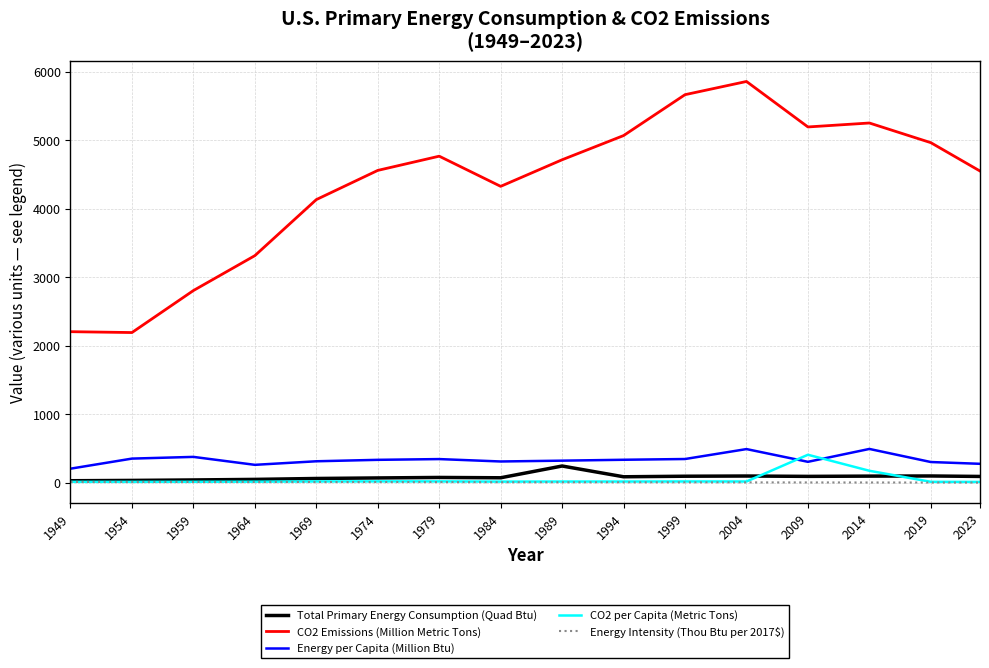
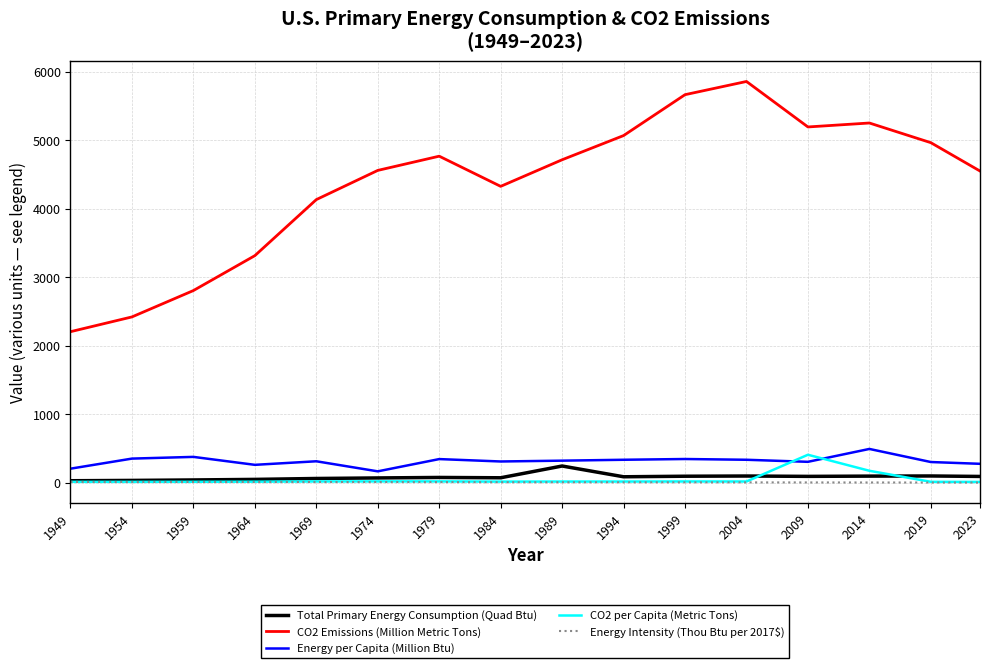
  {
    "Total Primary Energy Consumption (Quad Btu)": {
      "1969": 100,
      "1974": 100,
      "1979": 100,
      "1984": 100,
      "1989": 200,
      "1994": 100,
      "1999": 100,
      "2004": 100,
      "2009": 100,
      "2014": 100,
      "2019": 100,
      "2023": 100
    },
    "CO2 Emissions (Million Metric Tons)": {
      "1949": 2200,
-     "1954": 2200,
+     "1954": 2400,
      "1959": 2800,
      "1964": 3300,
      "1969": 4100,
      "1974": 4600,
      "1979": 4800,
      "1984": 4300,
      "1989": 4700,
      "1994": 5100,
      "1999": 5700,
      "2004": 5900,
      "2009": 5200,
      "2014": 5300,
      "2019": 5000,
      "2023": 4600
    },
    "Energy per Capita (Million Btu)": {
      "1949": 200,
      "1954": 400,
      "1959": 400,
      "1964": 300,
      "1969": 300,
-     "1974": 300,
+     "1974": 200,
      "1979": 300,
      "1984": 300,
      "1989": 300,
      "1994": 300,
      "1999": 300,
-     "2004": 500,
+     "2004": 300,
      "2009": 300,
      "2014": 500,
      "2019": 300,
      "2023": 300
    },
    "CO2 per Capita (Metric Tons)": {
      "2009": 400,
      "2014": 200
    },
    "Energy Intensity (Thou Btu per 2017$)": {
      "2009": 0,
      "2014": 0
    }
  }
